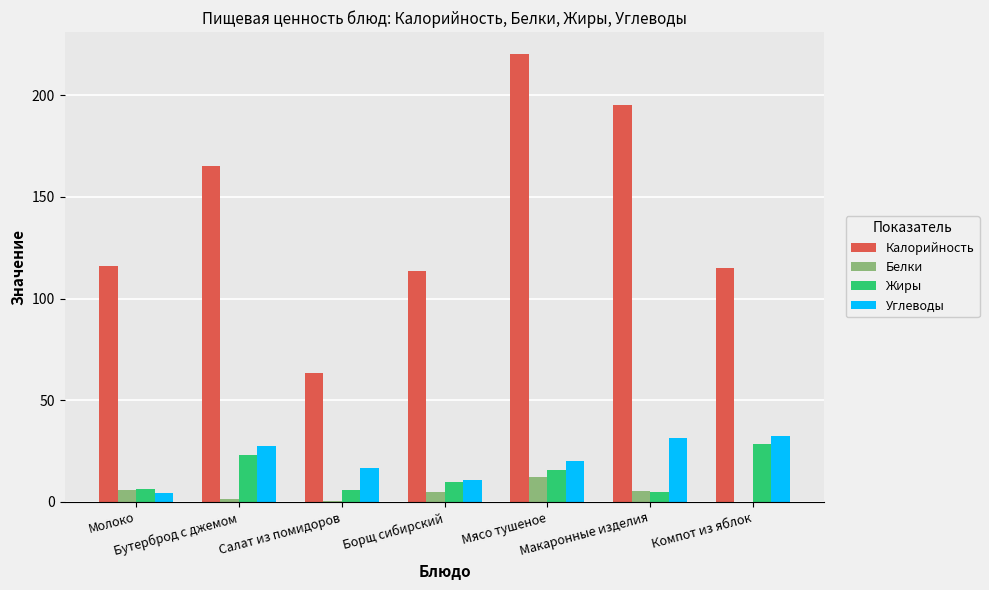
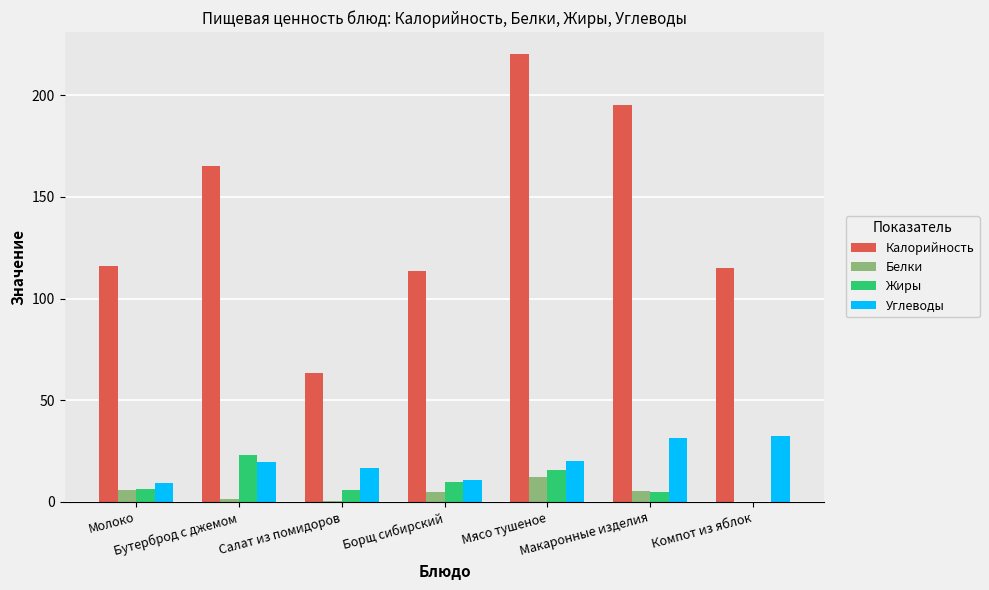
  {
    "Калорийность": {
      "Молоко": 116,
      "Бутерброд с джемом": 165,
      "Салат из помидоров": 64,
      "Борщ сибирский": 114,
      "Мясо тушеное": 220,
      "Макаронные изделия": 195,
      "Компот из яблок": 115
    },
    "Белки": {
      "Молоко": 6,
      "Бутерброд с джемом": 2,
      "Борщ сибирский": 5,
      "Мясо тушеное": 13,
      "Макаронные изделия": 6
    },
    "Жиры": {
      "Молоко": 6,
      "Бутерброд с джемом": 23,
      "Салат из помидоров": 6,
      "Борщ сибирский": 10,
      "Мясо тушеное": 16,
      "Макаронные изделия": 5,
-     "Компот из яблок": 29
+     "Компот из яблок": 0
    },
    "Углеводы": {
-     "Молоко": 5,
-     "Бутерброд с джемом": 28,
+     "Молоко": 9,
+     "Бутерброд с джемом": 20,
      "Салат из помидоров": 17,
      "Борщ сибирский": 11,
      "Мясо тушеное": 20,
      "Макаронные изделия": 31,
      "Компот из яблок": 33
    }
  }
